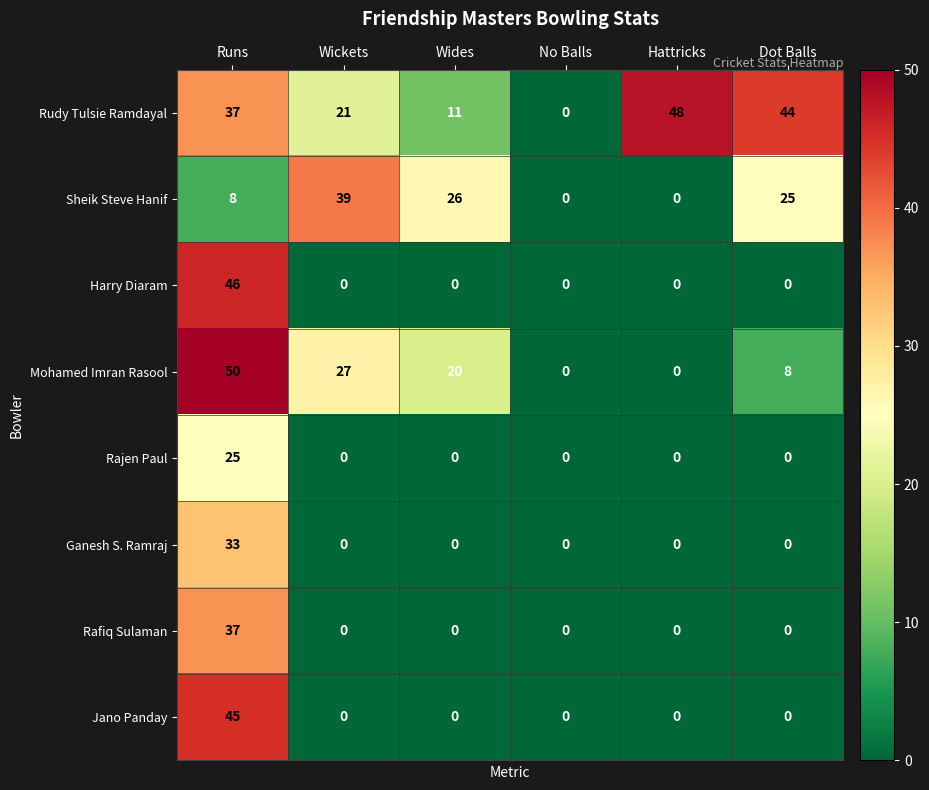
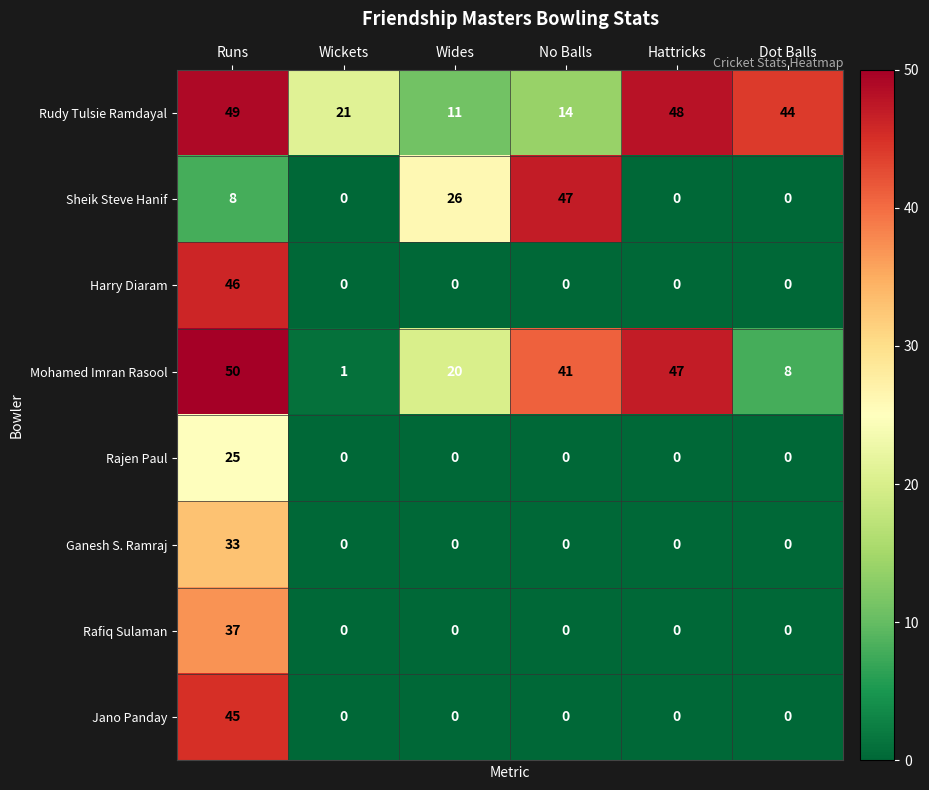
  {
    "Rudy Tulsie Ramdayal": {
-     "Runs": 37,
+     "Runs": 49,
      "Wickets": 21,
      "Wides": 11,
-     "No Balls": 0,
+     "No Balls": 14,
      "Hattricks": 48,
      "Dot Balls": 44
    },
    "Sheik Steve Hanif": {
      "Runs": 8,
-     "Wickets": 39,
+     "Wickets": 0,
      "Wides": 26,
-     "No Balls": 0,
+     "No Balls": 47,
      "Hattricks": 0,
-     "Dot Balls": 25
+     "Dot Balls": 0
    },
    "Harry Diaram": {
      "Runs": 46,
      "Wickets": 0,
      "Wides": 0,
      "No Balls": 0,
      "Hattricks": 0,
      "Dot Balls": 0
    },
    "Mohamed Imran Rasool": {
      "Runs": 50,
-     "Wickets": 27,
+     "Wickets": 1,
      "Wides": 20,
-     "No Balls": 0,
-     "Hattricks": 0,
+     "No Balls": 41,
+     "Hattricks": 47,
      "Dot Balls": 8
    },
    "Rajen Paul": {
      "Runs": 25,
      "Wickets": 0,
      "Wides": 0,
      "No Balls": 0,
      "Hattricks": 0,
      "Dot Balls": 0
    },
    "Ganesh S. Ramraj": {
      "Runs": 33,
      "Wickets": 0,
      "Wides": 0,
      "No Balls": 0,
      "Hattricks": 0,
      "Dot Balls": 0
    },
    "Rafiq Sulaman": {
      "Runs": 37,
      "Wickets": 0,
      "Wides": 0,
      "No Balls": 0,
      "Hattricks": 0,
      "Dot Balls": 0
    },
    "Jano Panday": {
      "Runs": 45,
      "Wickets": 0,
      "Wides": 0,
      "No Balls": 0,
      "Hattricks": 0,
      "Dot Balls": 0
    }
  }
